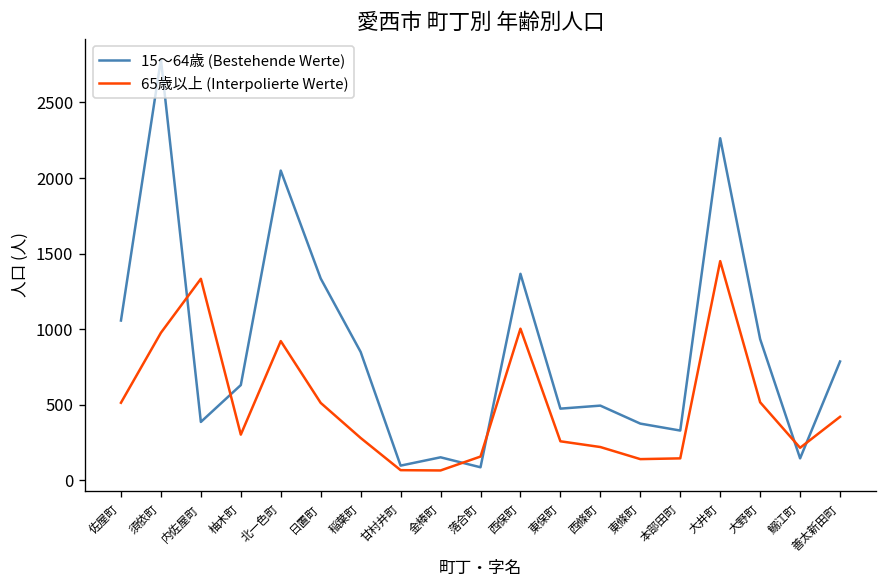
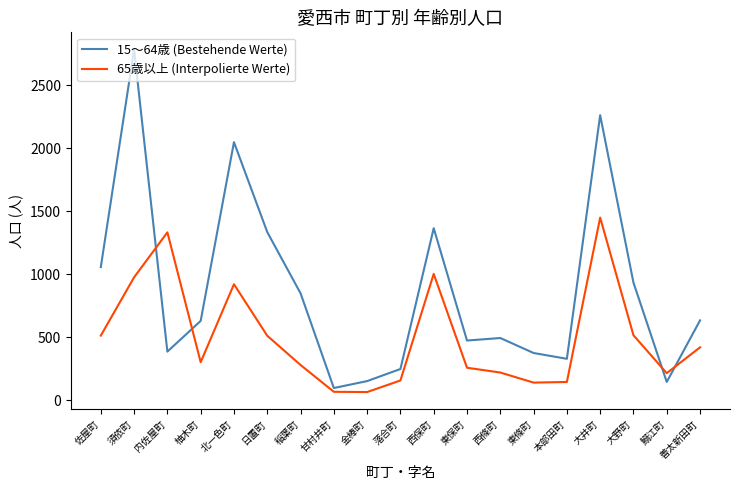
  {
    "15～64歳 (Bestehende Werte)": {
      "佐屋町": 1060,
      "内佐屋町": 390,
      "柚木町": 630,
      "北一色町": 2050,
      "日置町": 1340,
      "稲葉町": 850,
      "甘村井町": 100,
      "金棒町": 150,
-     "落合町": 90,
+     "落合町": 250,
      "西保町": 1370,
      "東保町": 470,
      "西條町": 490,
      "東條町": 380,
      "本部田町": 330,
      "大井町": 2260,
      "大野町": 930,
      "鰯江町": 150,
-     "善太新田町": 790
+     "善太新田町": 630
    },
    "65歳以上 (Interpolierte Werte)": {
      "佐屋町": 510,
      "須依町": 980,
      "内佐屋町": 1330,
      "柚木町": 300,
      "北一色町": 920,
      "日置町": 510,
      "稲葉町": 280,
      "甘村井町": 70,
      "金棒町": 70,
      "落合町": 160,
      "西保町": 1000,
      "東保町": 260,
      "西條町": 220,
      "東條町": 140,
      "本部田町": 150,
      "大井町": 1450,
      "大野町": 520,
      "鰯江町": 220,
      "善太新田町": 420
    }
  }
